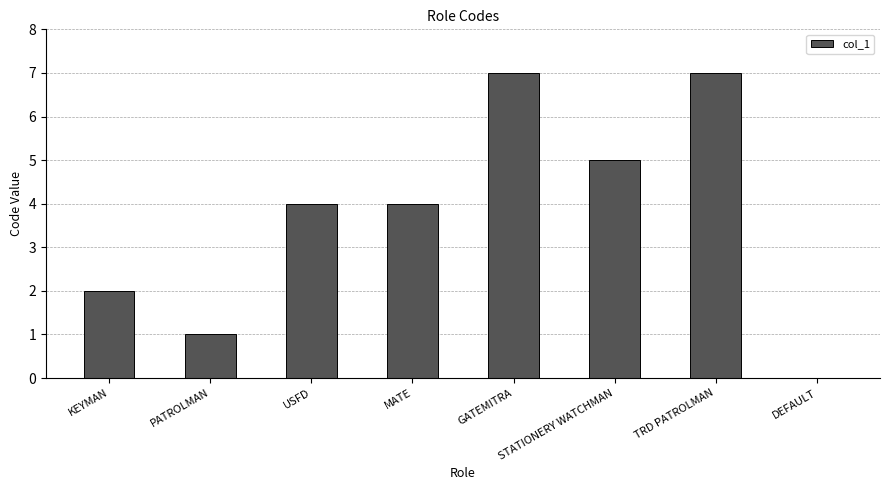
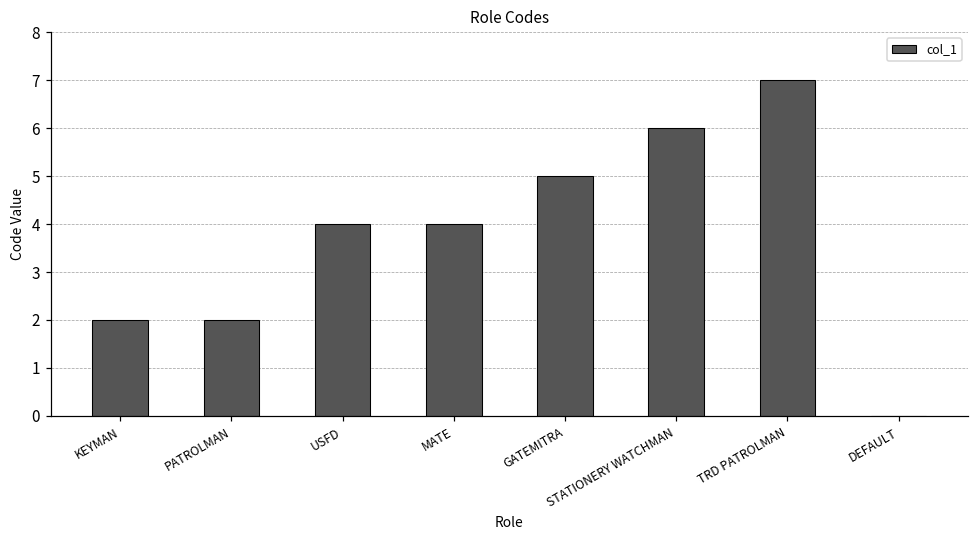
  {
    "KEYMAN": 2,
-   "PATROLMAN": 1,
+   "PATROLMAN": 2,
    "USFD": 4,
    "MATE": 4,
-   "GATEMITRA": 7,
-   "STATIONERY WATCHMAN": 5,
+   "GATEMITRA": 5,
+   "STATIONERY WATCHMAN": 6,
    "TRD PATROLMAN": 7,
    "DEFAULT": 0
  }
